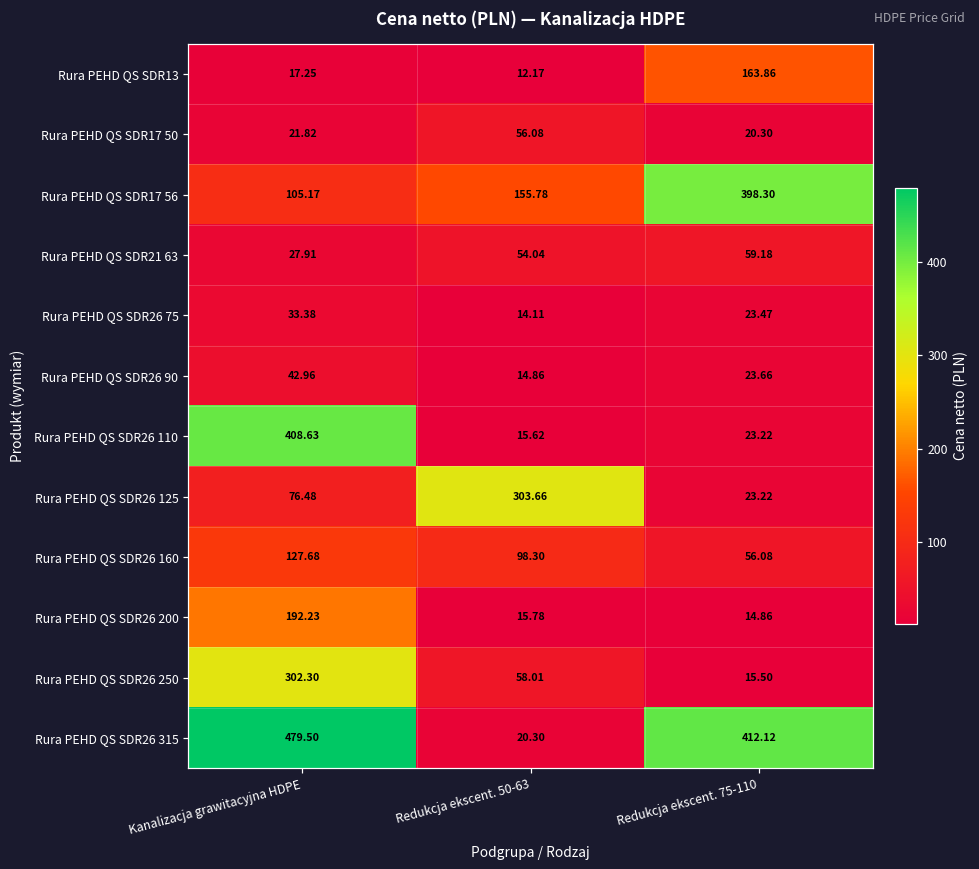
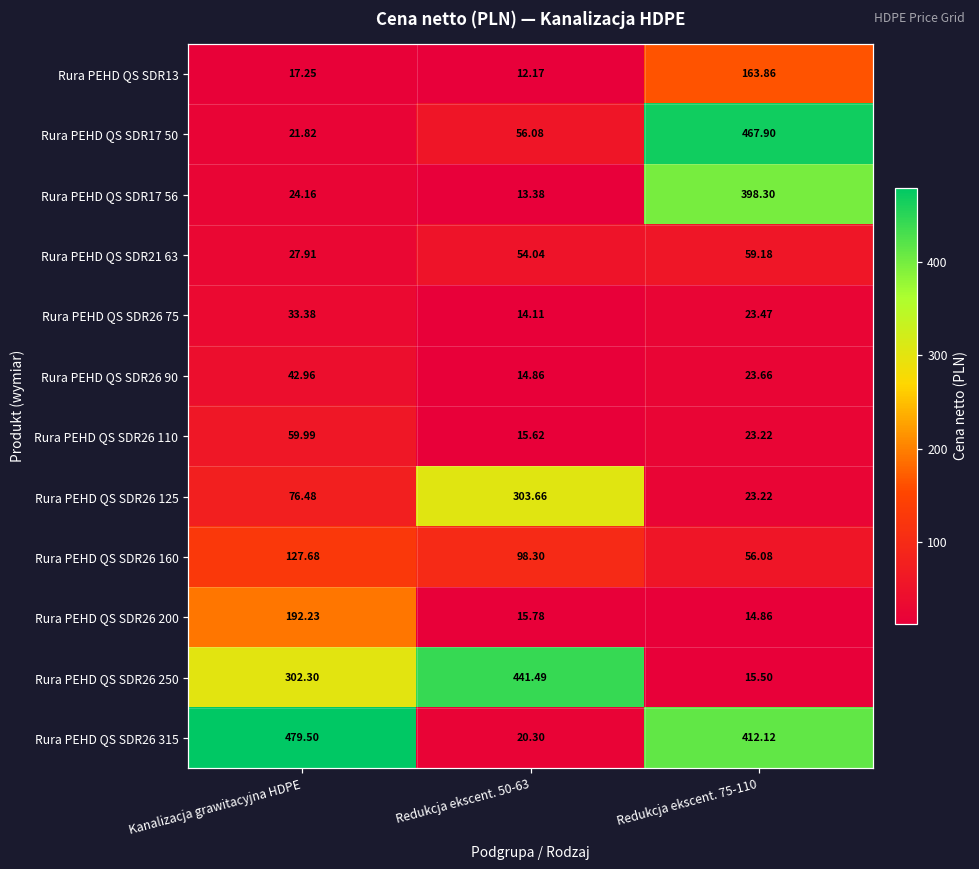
  {
    "Rura PEHD QS SDR13": {
      "Kanalizacja grawitacyjna HDPE": 17.25,
      "Redukcja ekscent. 50-63": 12.17,
      "Redukcja ekscent. 75-110": 163.86
    },
    "Rura PEHD QS SDR17 50": {
      "Kanalizacja grawitacyjna HDPE": 21.82,
      "Redukcja ekscent. 50-63": 56.08,
-     "Redukcja ekscent. 75-110": 20.30
+     "Redukcja ekscent. 75-110": 467.90
    },
    "Rura PEHD QS SDR17 56": {
-     "Kanalizacja grawitacyjna HDPE": 105.17,
-     "Redukcja ekscent. 50-63": 155.78,
+     "Kanalizacja grawitacyjna HDPE": 24.16,
+     "Redukcja ekscent. 50-63": 13.38,
      "Redukcja ekscent. 75-110": 398.30
    },
    "Rura PEHD QS SDR21 63": {
      "Kanalizacja grawitacyjna HDPE": 27.91,
      "Redukcja ekscent. 50-63": 54.04,
      "Redukcja ekscent. 75-110": 59.18
    },
    "Rura PEHD QS SDR26 75": {
      "Kanalizacja grawitacyjna HDPE": 33.38,
      "Redukcja ekscent. 50-63": 14.11,
      "Redukcja ekscent. 75-110": 23.47
    },
    "Rura PEHD QS SDR26 90": {
      "Kanalizacja grawitacyjna HDPE": 42.96,
      "Redukcja ekscent. 50-63": 14.86,
      "Redukcja ekscent. 75-110": 23.66
    },
    "Rura PEHD QS SDR26 110": {
-     "Kanalizacja grawitacyjna HDPE": 408.63,
+     "Kanalizacja grawitacyjna HDPE": 59.99,
      "Redukcja ekscent. 50-63": 15.62,
      "Redukcja ekscent. 75-110": 23.22
    },
    "Rura PEHD QS SDR26 125": {
      "Kanalizacja grawitacyjna HDPE": 76.48,
      "Redukcja ekscent. 50-63": 303.66,
      "Redukcja ekscent. 75-110": 23.22
    },
    "Rura PEHD QS SDR26 160": {
      "Kanalizacja grawitacyjna HDPE": 127.68,
      "Redukcja ekscent. 50-63": 98.30,
      "Redukcja ekscent. 75-110": 56.08
    },
    "Rura PEHD QS SDR26 200": {
      "Kanalizacja grawitacyjna HDPE": 192.23,
      "Redukcja ekscent. 50-63": 15.78,
      "Redukcja ekscent. 75-110": 14.86
    },
    "Rura PEHD QS SDR26 250": {
      "Kanalizacja grawitacyjna HDPE": 302.30,
-     "Redukcja ekscent. 50-63": 58.01,
+     "Redukcja ekscent. 50-63": 441.49,
      "Redukcja ekscent. 75-110": 15.50
    },
    "Rura PEHD QS SDR26 315": {
      "Kanalizacja grawitacyjna HDPE": 479.50,
      "Redukcja ekscent. 50-63": 20.30,
      "Redukcja ekscent. 75-110": 412.12
    }
  }
